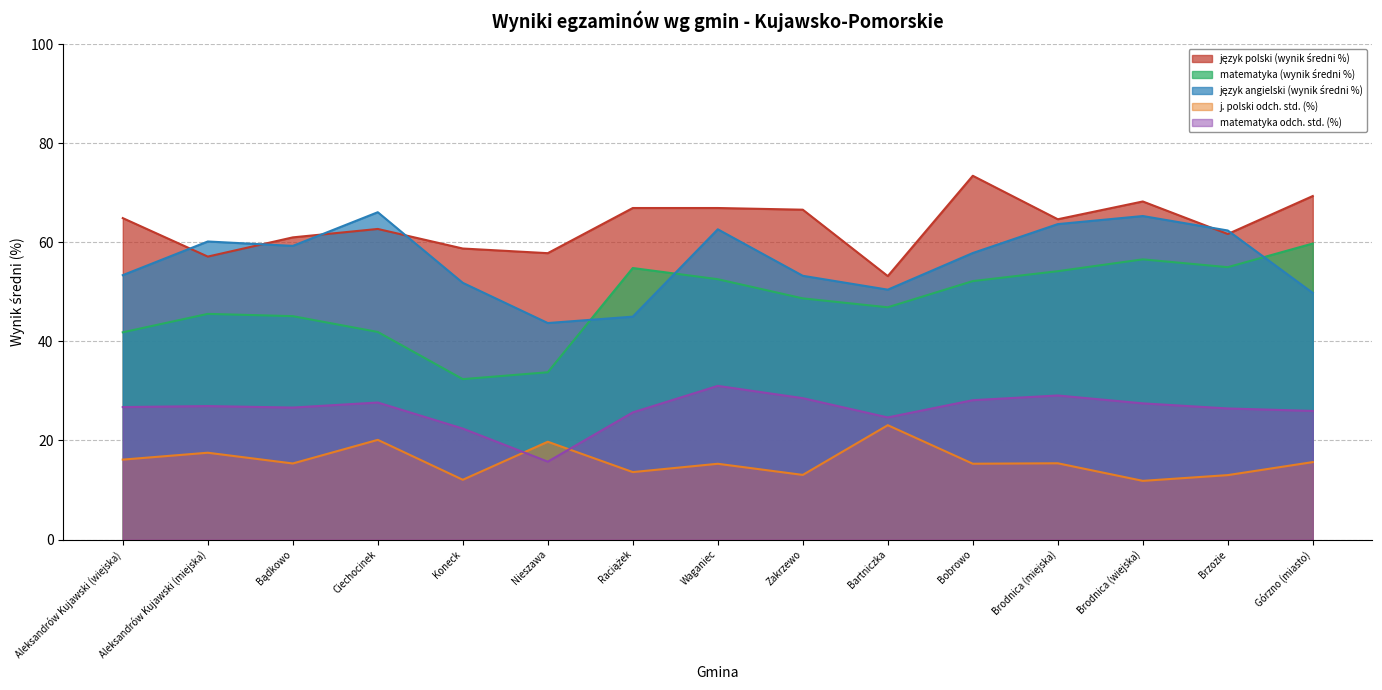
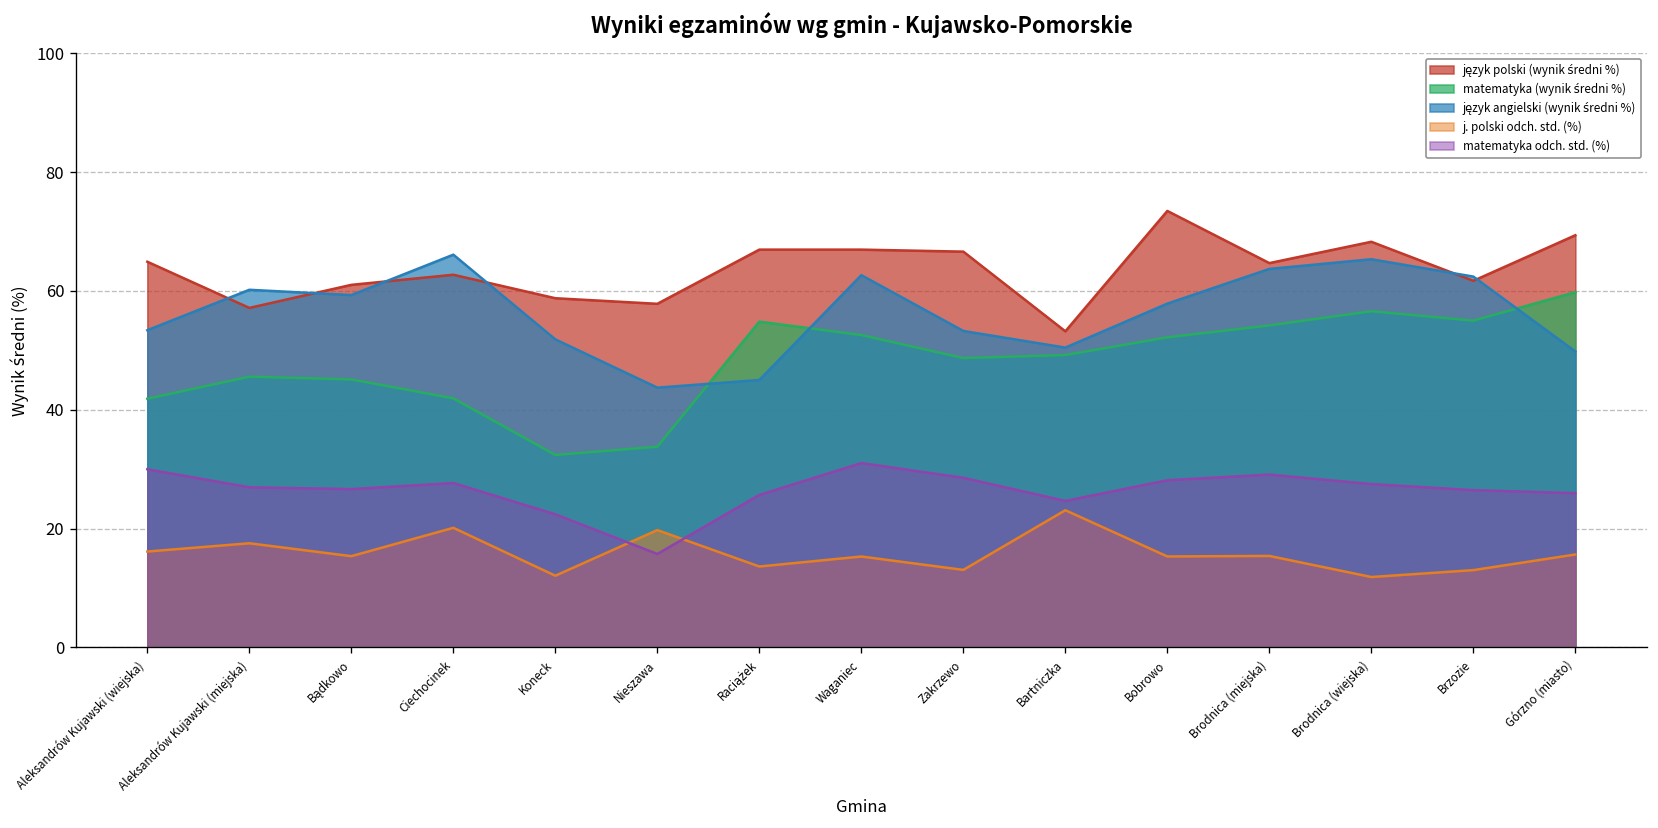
  {
    "język polski (wynik średni %)": {
      "Aleksandrów Kujawski (wiejska)": 65,
      "Aleksandrów Kujawski (miejska)": 57,
      "Bądkowo": 61,
      "Ciechocinek": 63,
      "Koneck": 59,
      "Nieszawa": 58,
      "Raciążek": 67,
      "Waganiec": 67,
      "Zakrzewo": 67,
      "Bartniczka": 53,
      "Bobrowo": 73,
      "Brodnica (miejska)": 65,
      "Brodnica (wiejska)": 68,
      "Brzozie": 62,
      "Górzno (miasto)": 69
    },
    "matematyka (wynik średni %)": {
      "Aleksandrów Kujawski (wiejska)": 42,
      "Aleksandrów Kujawski (miejska)": 46,
      "Bądkowo": 45,
      "Ciechocinek": 42,
      "Koneck": 32,
      "Nieszawa": 34,
      "Raciążek": 55,
      "Waganiec": 53,
      "Zakrzewo": 49,
-     "Bartniczka": 47,
+     "Bartniczka": 49,
      "Bobrowo": 52,
      "Brodnica (miejska)": 54,
      "Brodnica (wiejska)": 57,
      "Brzozie": 55,
      "Górzno (miasto)": 60
    },
    "język angielski (wynik średni %)": {
      "Aleksandrów Kujawski (wiejska)": 53,
      "Aleksandrów Kujawski (miejska)": 60,
      "Bądkowo": 59,
      "Ciechocinek": 66,
      "Koneck": 52,
      "Nieszawa": 44,
      "Raciążek": 45,
      "Waganiec": 63,
      "Zakrzewo": 53,
      "Bartniczka": 50,
      "Bobrowo": 58,
      "Brodnica (miejska)": 64,
      "Brodnica (wiejska)": 65,
      "Brzozie": 62,
      "Górzno (miasto)": 50
    },
    "j. polski odch. std. (%)": {
      "Aleksandrów Kujawski (wiejska)": 16,
      "Aleksandrów Kujawski (miejska)": 18,
      "Bądkowo": 15,
      "Ciechocinek": 20,
      "Koneck": 12,
      "Nieszawa": 20,
      "Raciążek": 14,
      "Waganiec": 15,
      "Zakrzewo": 13,
      "Bartniczka": 23,
      "Bobrowo": 15,
      "Brodnica (miejska)": 15,
      "Brodnica (wiejska)": 12,
      "Brzozie": 13,
      "Górzno (miasto)": 16
    },
    "matematyka odch. std. (%)": {
-     "Aleksandrów Kujawski (wiejska)": 27,
+     "Aleksandrów Kujawski (wiejska)": 30,
      "Aleksandrów Kujawski (miejska)": 27,
      "Bądkowo": 27,
      "Ciechocinek": 28,
      "Koneck": 22,
      "Nieszawa": 16,
      "Raciążek": 26,
      "Waganiec": 31,
      "Zakrzewo": 29,
      "Bartniczka": 25,
      "Bobrowo": 28,
      "Brodnica (miejska)": 29,
      "Brodnica (wiejska)": 28,
      "Brzozie": 26,
      "Górzno (miasto)": 26
    }
  }
